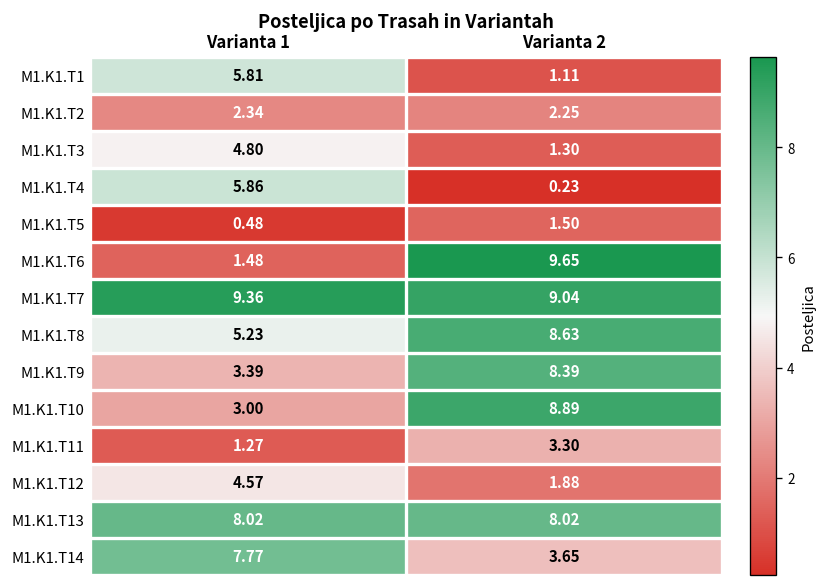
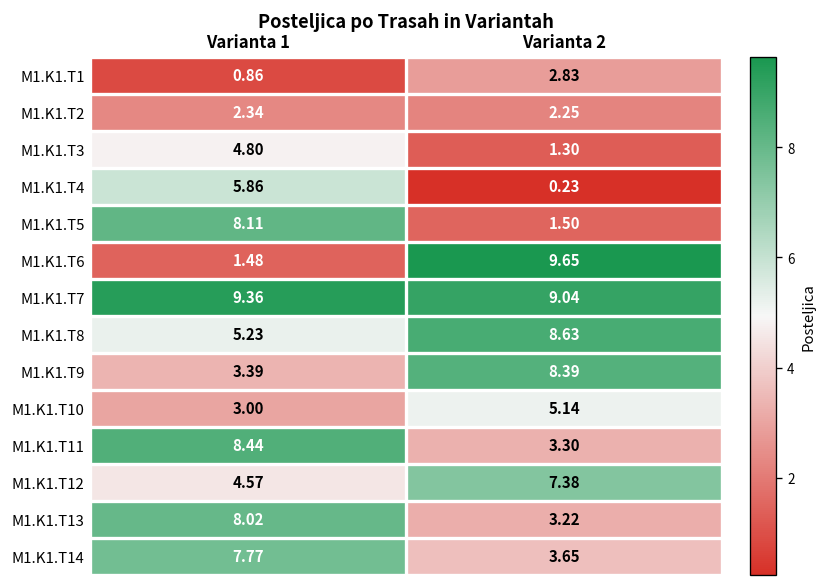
  {
    "M1.K1.T1": {
-     "Varianta 1": 5.81,
-     "Varianta 2": 1.11
+     "Varianta 1": 0.86,
+     "Varianta 2": 2.83
    },
    "M1.K1.T2": {
      "Varianta 1": 2.34,
      "Varianta 2": 2.25
    },
    "M1.K1.T3": {
      "Varianta 1": 4.80,
      "Varianta 2": 1.30
    },
    "M1.K1.T4": {
      "Varianta 1": 5.86,
      "Varianta 2": 0.23
    },
    "M1.K1.T5": {
-     "Varianta 1": 0.48,
+     "Varianta 1": 8.11,
      "Varianta 2": 1.50
    },
    "M1.K1.T6": {
      "Varianta 1": 1.48,
      "Varianta 2": 9.65
    },
    "M1.K1.T7": {
      "Varianta 1": 9.36,
      "Varianta 2": 9.04
    },
    "M1.K1.T8": {
      "Varianta 1": 5.23,
      "Varianta 2": 8.63
    },
    "M1.K1.T9": {
      "Varianta 1": 3.39,
      "Varianta 2": 8.39
    },
    "M1.K1.T10": {
      "Varianta 1": 3.00,
-     "Varianta 2": 8.89
+     "Varianta 2": 5.14
    },
    "M1.K1.T11": {
-     "Varianta 1": 1.27,
+     "Varianta 1": 8.44,
      "Varianta 2": 3.30
    },
    "M1.K1.T12": {
      "Varianta 1": 4.57,
-     "Varianta 2": 1.88
+     "Varianta 2": 7.38
    },
    "M1.K1.T13": {
      "Varianta 1": 8.02,
-     "Varianta 2": 8.02
+     "Varianta 2": 3.22
    },
    "M1.K1.T14": {
      "Varianta 1": 7.77,
      "Varianta 2": 3.65
    }
  }
